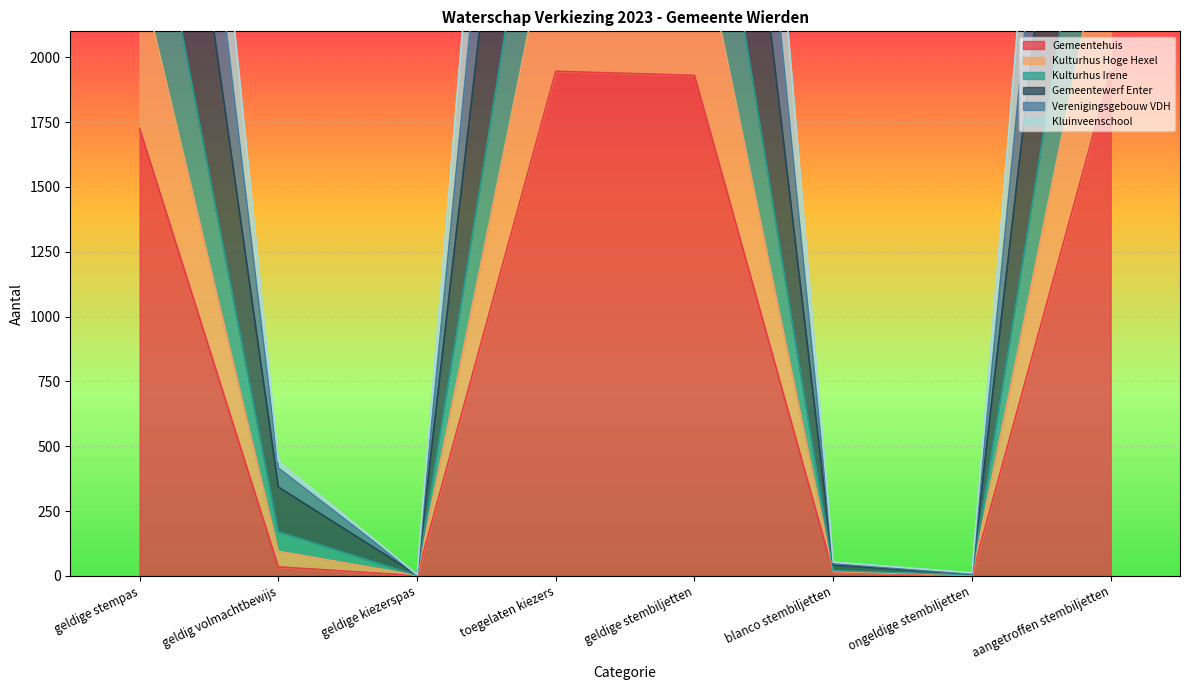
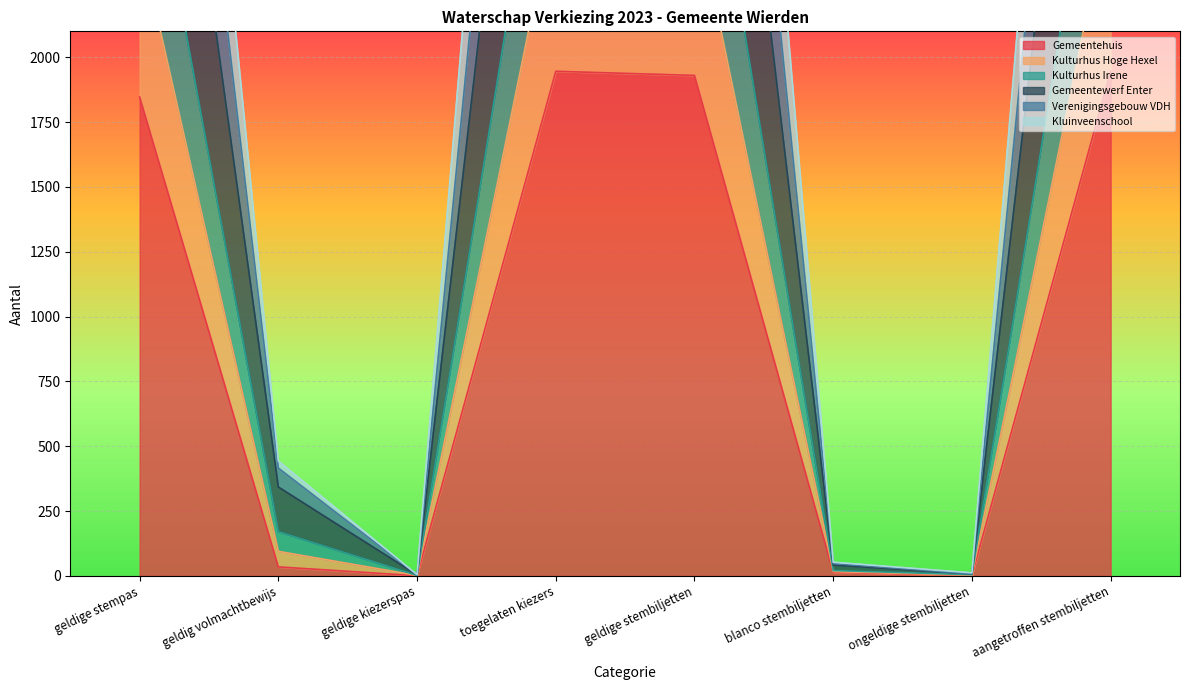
  {
    "Gemeentehuis": {
-     "geldige stempas": 1730,
+     "geldige stempas": 1850,
      "geldig volmachtbewijs": 40,
      "toegelaten kiezers": 1950,
      "geldige stembiljetten": 1930
    },
    "Kulturhus Hoge Hexel": {
      "geldig volmachtbewijs": 60
    },
    "Gemeentewerf Enter": {
      "geldig volmachtbewijs": 170
    },
    "Kluinveenschool": {
      "geldig volmachtbewijs": 30
    }
  }
